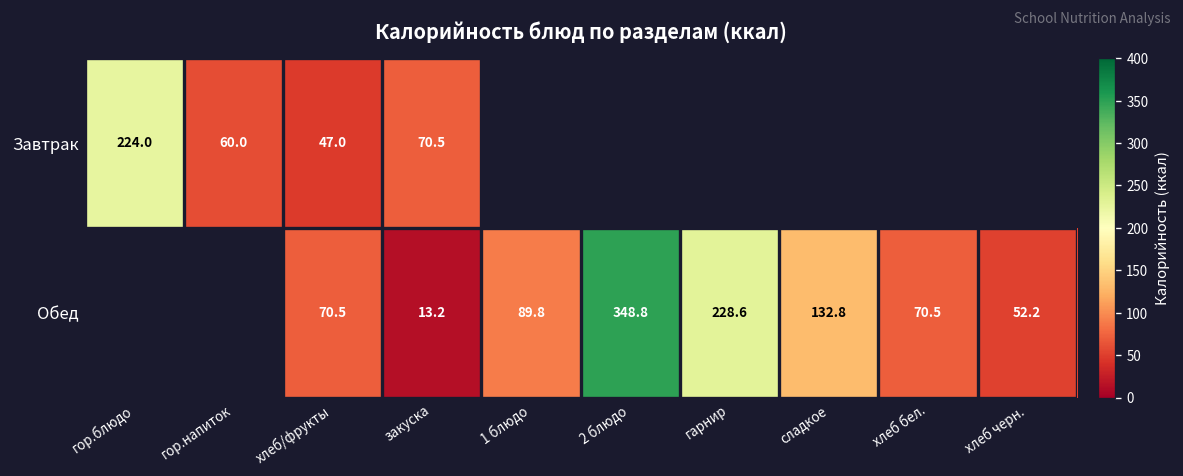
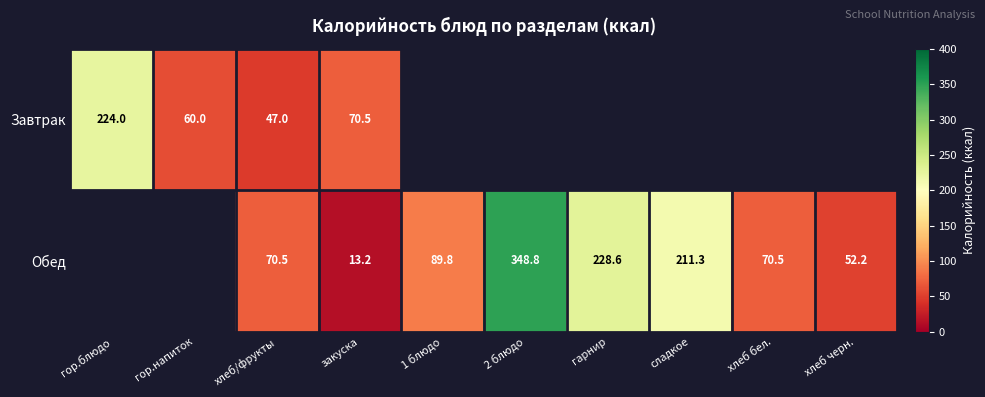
  {
    "Завтрак": {
      "гор.блюдо": 224.0,
      "гор.напиток": 60.0,
      "хлеб/фрукты": 47.0,
      "закуска": 70.5
    },
    "Обед": {
      "хлеб/фрукты": 70.5,
      "закуска": 13.2,
      "1 блюдо": 89.8,
      "2 блюдо": 348.8,
      "гарнир": 228.6,
-     "сладкое": 132.8,
+     "сладкое": 211.3,
      "хлеб бел.": 70.5,
      "хлеб черн.": 52.2
    }
  }
